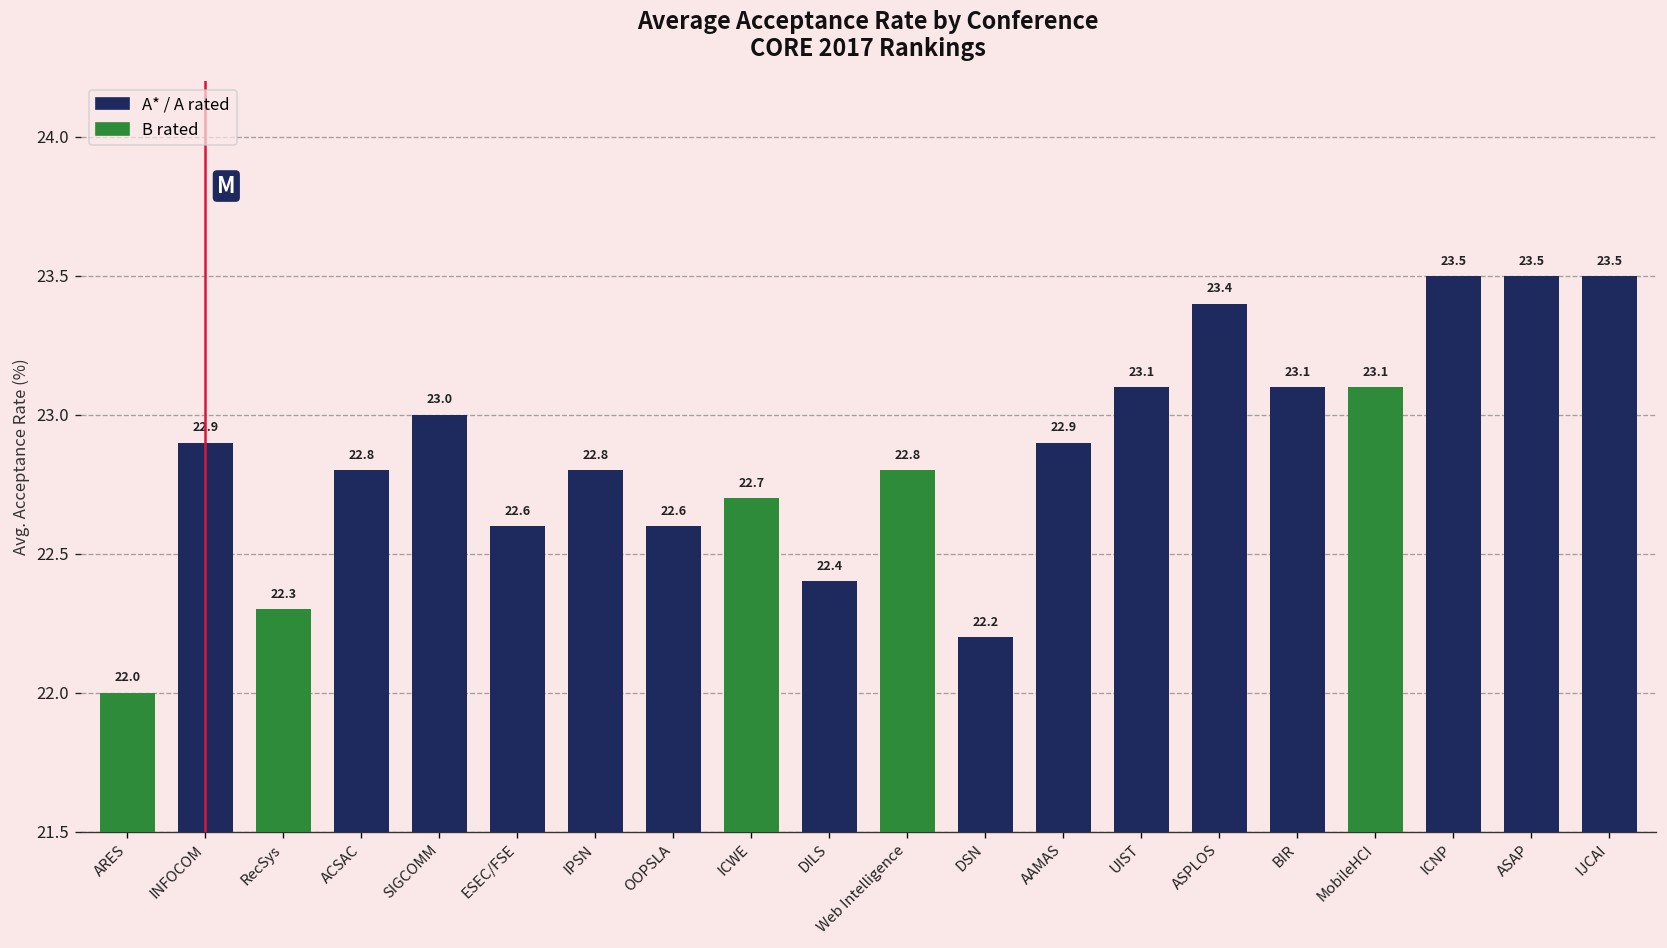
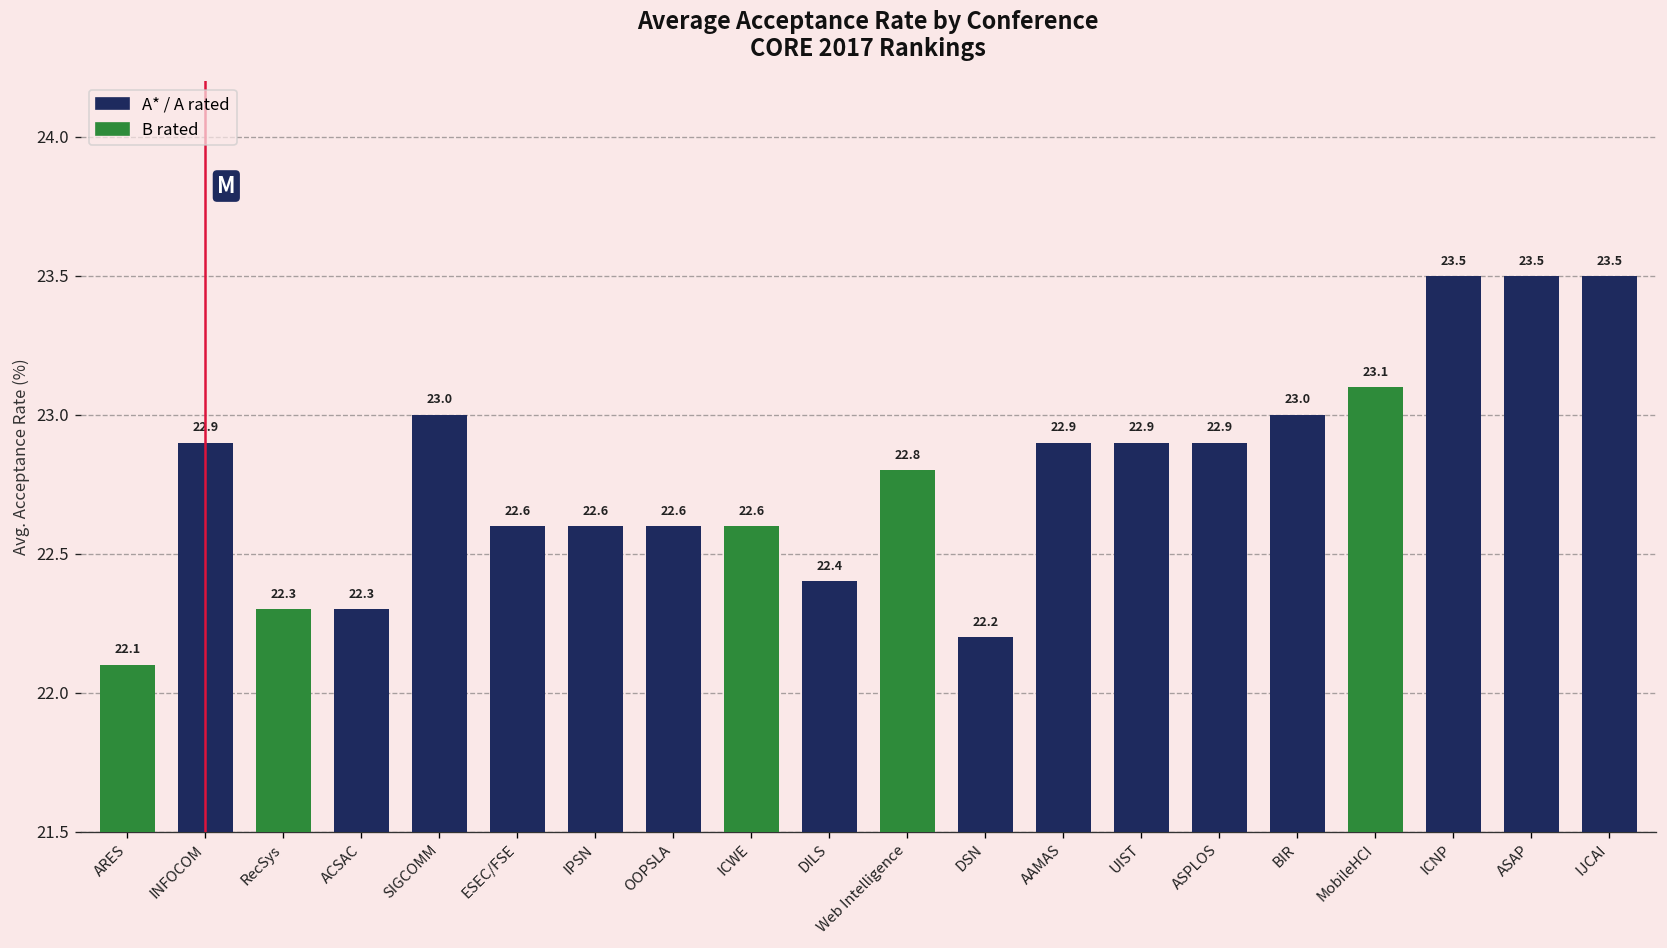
  {
-   "ARES": 22.0,
+   "ARES": 22.1,
    "INFOCOM": 22.9,
    "RecSys": 22.3,
-   "ACSAC": 22.8,
+   "ACSAC": 22.3,
    "SIGCOMM": 23.0,
    "ESEC/FSE": 22.6,
-   "IPSN": 22.8,
+   "IPSN": 22.6,
    "OOPSLA": 22.6,
-   "ICWE": 22.7,
+   "ICWE": 22.6,
    "DILS": 22.4,
    "Web Intelligence": 22.8,
    "DSN": 22.2,
    "AAMAS": 22.9,
-   "UIST": 23.1,
-   "ASPLOS": 23.4,
-   "BIR": 23.1,
+   "UIST": 22.9,
+   "ASPLOS": 22.9,
+   "BIR": 23.0,
    "MobileHCI": 23.1,
    "ICNP": 23.5,
    "ASAP": 23.5,
    "IJCAI": 23.5
  }
